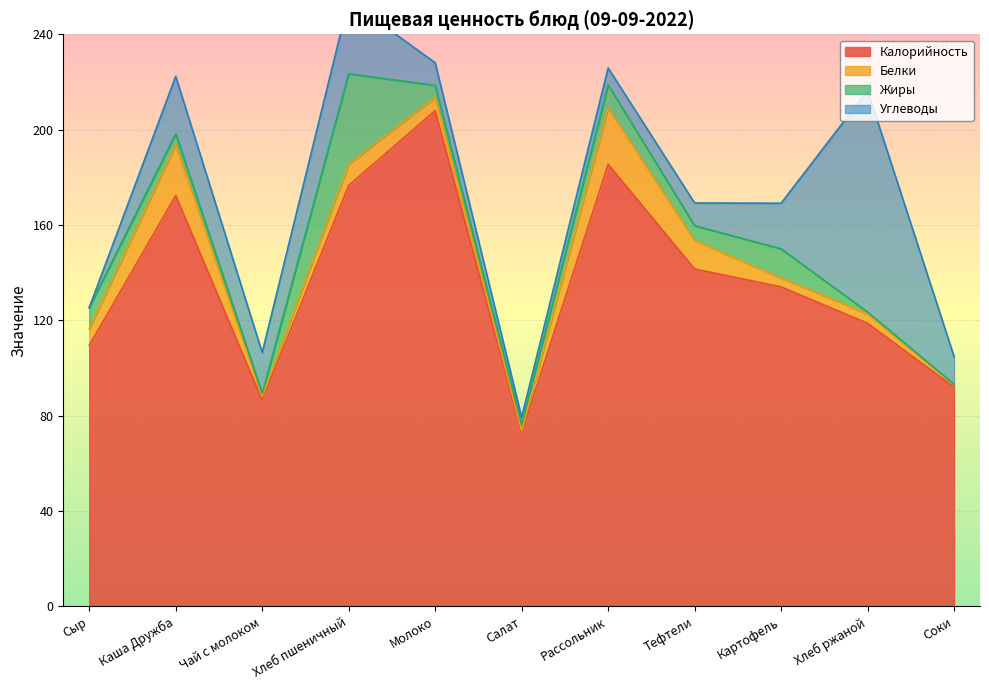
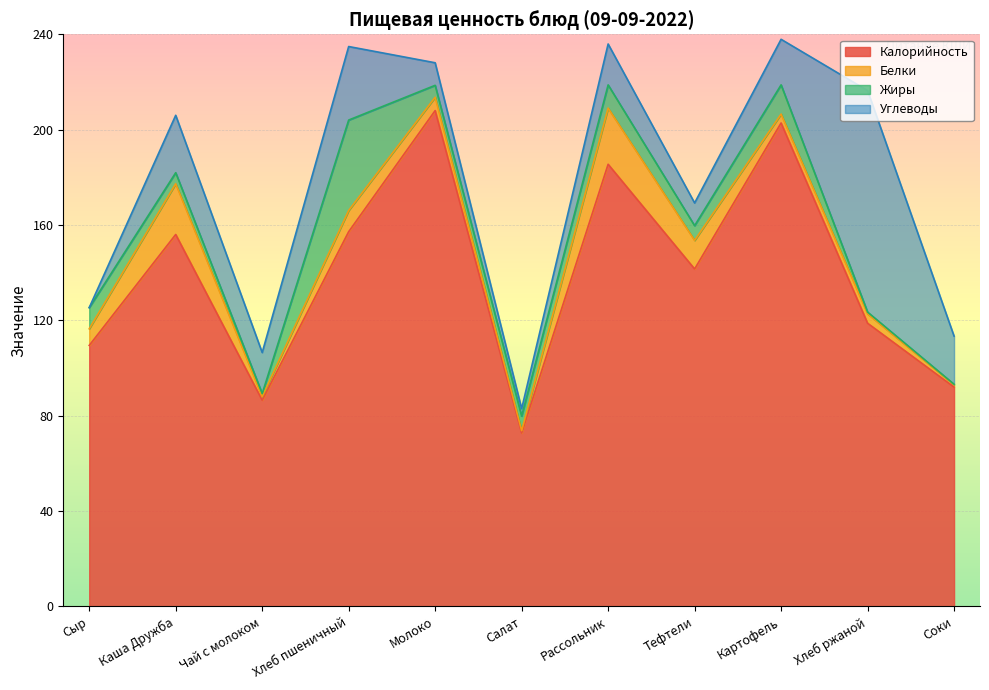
  {
    "Калорийность": {
      "Сыр": 109,
-     "Каша Дружба": 172,
+     "Каша Дружба": 156,
      "Чай с молоком": 87,
-     "Хлеб пшеничный": 177,
+     "Хлеб пшеничный": 157,
      "Молоко": 208,
      "Рассольник": 185,
      "Тефтели": 142,
-     "Картофель": 134,
+     "Картофель": 203,
      "Хлеб ржаной": 119
    },
    "Белки": {
      "Сыр": 7,
      "Каша Дружба": 21,
      "Чай с молоком": 2,
      "Хлеб пшеничный": 9,
      "Молоко": 6,
      "Рассольник": 24,
      "Тефтели": 12,
      "Картофель": 4
    },
    "Жиры": {
      "Каша Дружба": 5,
      "Чай с молоком": 1,
      "Хлеб пшеничный": 38,
      "Молоко": 5,
-     "Салат": 3,
+     "Салат": 6,
      "Рассольник": 10,
      "Тефтели": 6,
      "Картофель": 12
    },
    "Углеводы": {
      "Каша Дружба": 24,
      "Чай с молоком": 17,
      "Молоко": 9,
      "Салат": 3,
-     "Рассольник": 7,
+     "Рассольник": 17,
      "Тефтели": 10,
      "Картофель": 19,
-     "Соки": 12
+     "Соки": 20
    }
  }
